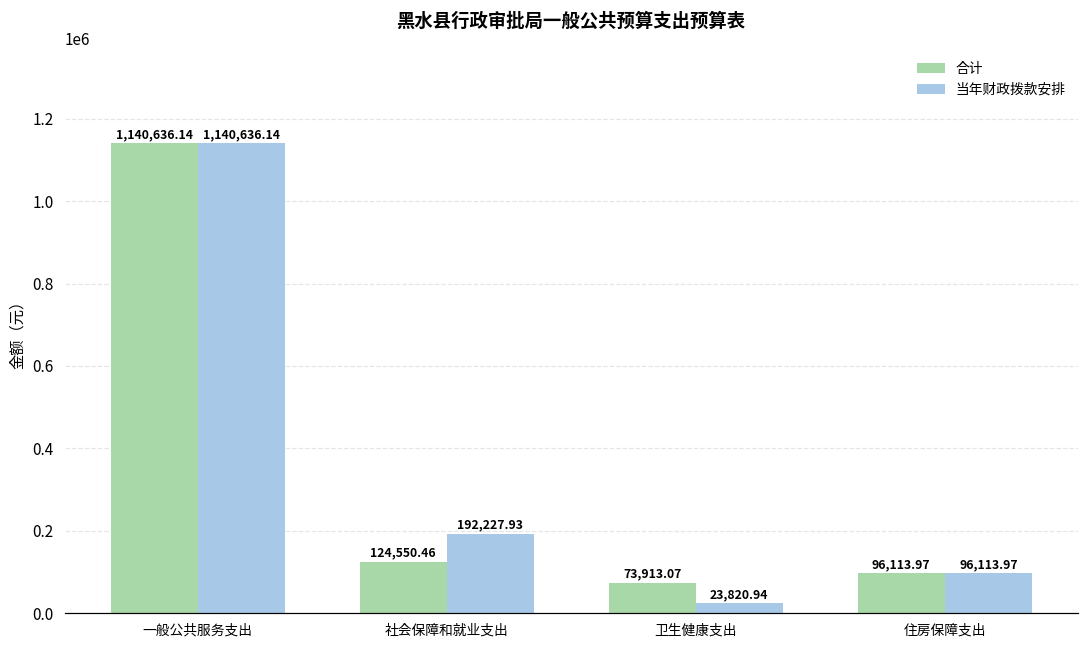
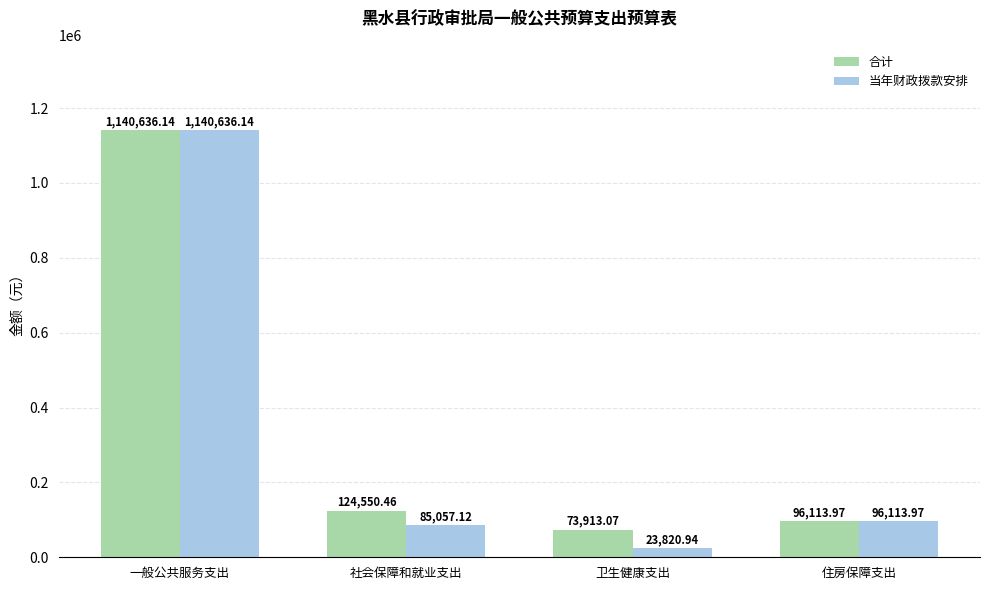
  {
    "合计": {
      "一般公共服务支出": "1,140,636.14",
      "社会保障和就业支出": "124,550.46",
      "卫生健康支出": "73,913.07",
      "住房保障支出": "96,113.97"
    },
    "当年财政拨款安排": {
      "一般公共服务支出": "1,140,636.14",
-     "社会保障和就业支出": "192,227.93",
+     "社会保障和就业支出": "85,057.12",
      "卫生健康支出": "23,820.94",
      "住房保障支出": "96,113.97"
    }
  }
